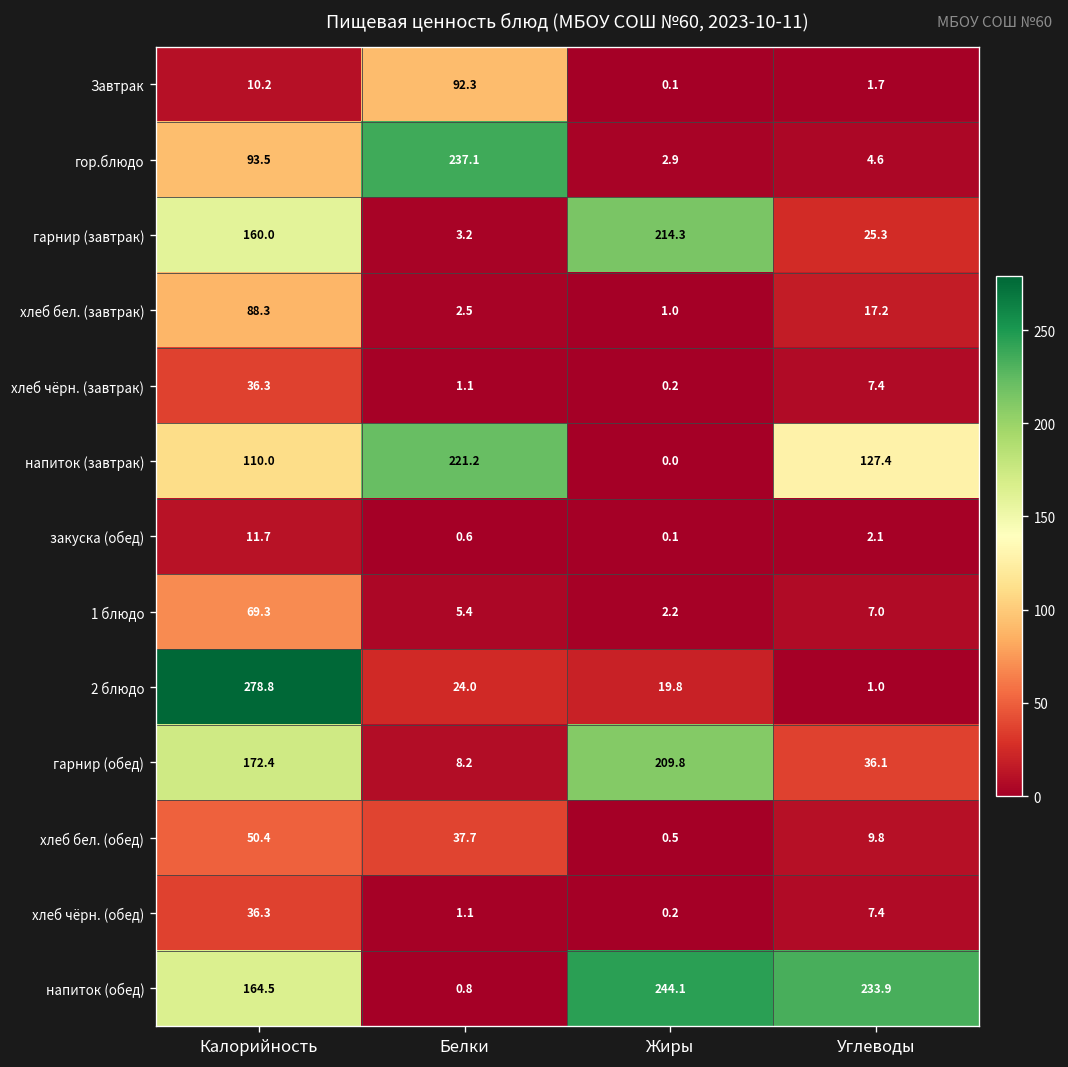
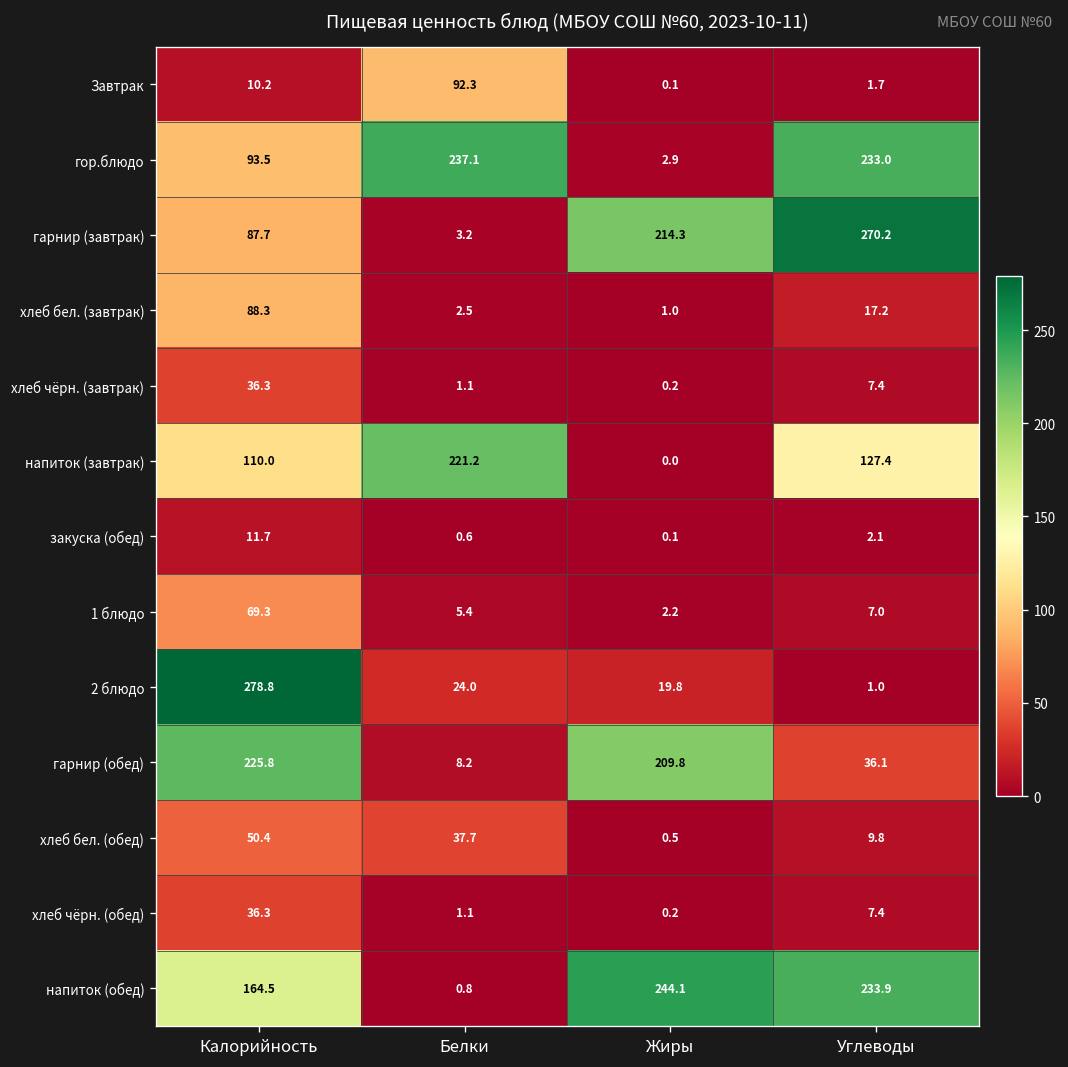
  {
    "Завтрак": {
      "Калорийность": 10.2,
      "Белки": 92.3,
      "Жиры": 0.1,
      "Углеводы": 1.7
    },
    "гор.блюдо": {
      "Калорийность": 93.5,
      "Белки": 237.1,
      "Жиры": 2.9,
-     "Углеводы": 4.6
+     "Углеводы": 233.0
    },
    "гарнир (завтрак)": {
-     "Калорийность": 160.0,
+     "Калорийность": 87.7,
      "Белки": 3.2,
      "Жиры": 214.3,
-     "Углеводы": 25.3
+     "Углеводы": 270.2
    },
    "хлеб бел. (завтрак)": {
      "Калорийность": 88.3,
      "Белки": 2.5,
      "Жиры": 1.0,
      "Углеводы": 17.2
    },
    "хлеб чёрн. (завтрак)": {
      "Калорийность": 36.3,
      "Белки": 1.1,
      "Жиры": 0.2,
      "Углеводы": 7.4
    },
    "напиток (завтрак)": {
      "Калорийность": 110.0,
      "Белки": 221.2,
      "Жиры": 0.0,
      "Углеводы": 127.4
    },
    "закуска (обед)": {
      "Калорийность": 11.7,
      "Белки": 0.6,
      "Жиры": 0.1,
      "Углеводы": 2.1
    },
    "1 блюдо": {
      "Калорийность": 69.3,
      "Белки": 5.4,
      "Жиры": 2.2,
      "Углеводы": 7.0
    },
    "2 блюдо": {
      "Калорийность": 278.8,
      "Белки": 24.0,
      "Жиры": 19.8,
      "Углеводы": 1.0
    },
    "гарнир (обед)": {
-     "Калорийность": 172.4,
+     "Калорийность": 225.8,
      "Белки": 8.2,
      "Жиры": 209.8,
      "Углеводы": 36.1
    },
    "хлеб бел. (обед)": {
      "Калорийность": 50.4,
      "Белки": 37.7,
      "Жиры": 0.5,
      "Углеводы": 9.8
    },
    "хлеб чёрн. (обед)": {
      "Калорийность": 36.3,
      "Белки": 1.1,
      "Жиры": 0.2,
      "Углеводы": 7.4
    },
    "напиток (обед)": {
      "Калорийность": 164.5,
      "Белки": 0.8,
      "Жиры": 244.1,
      "Углеводы": 233.9
    }
  }
